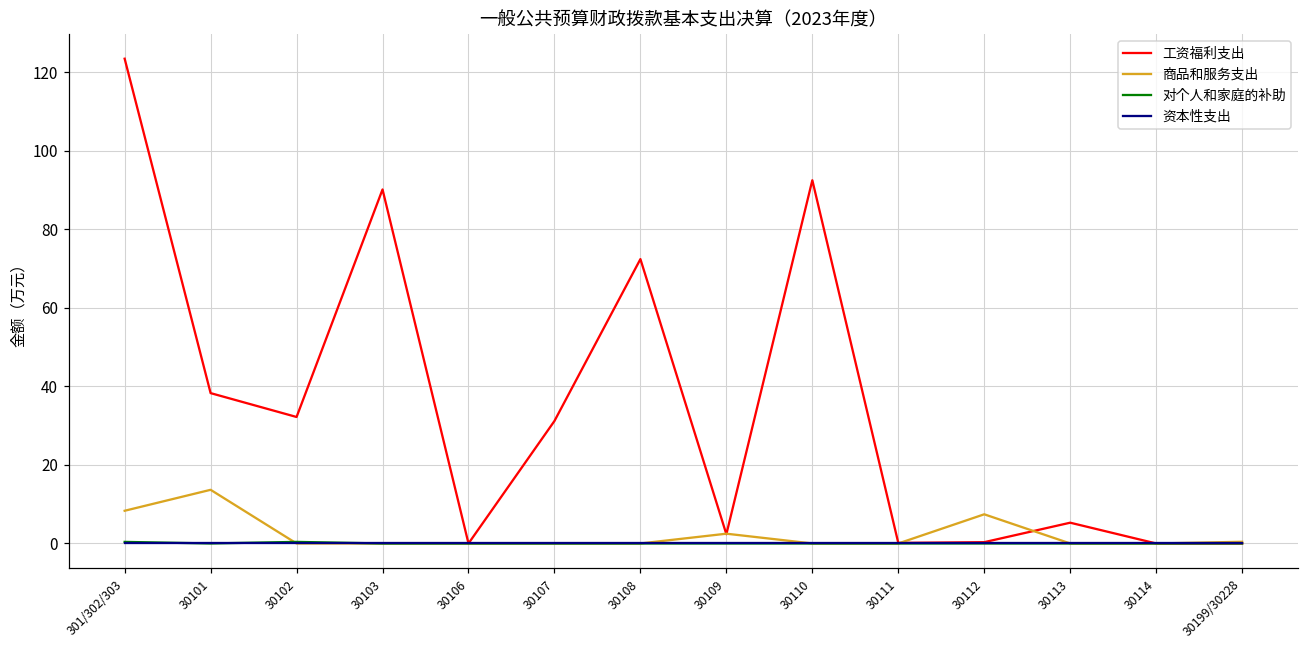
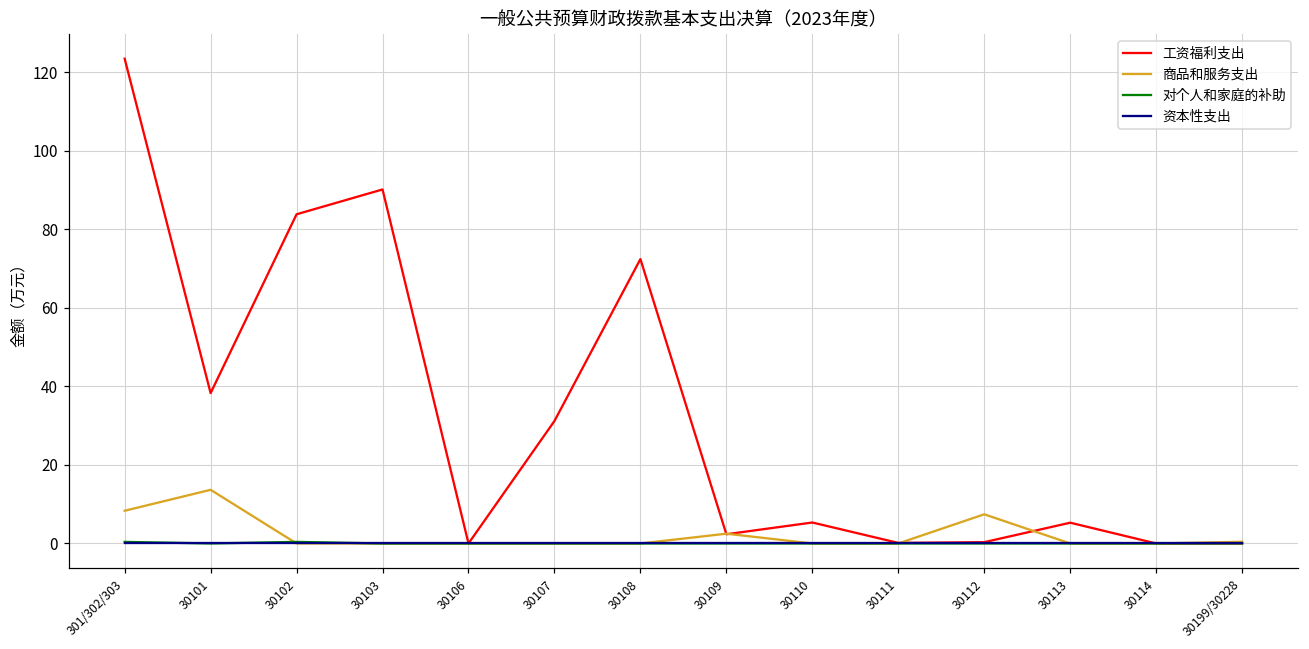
  {
    "工资福利支出": {
      "301/302/303": 123,
      "30101": 38,
-     "30102": 32,
+     "30102": 84,
      "30103": 90,
      "30107": 31,
      "30108": 72,
-     "30110": 93,
+     "30110": 5,
      "30113": 5
    },
    "商品和服务支出": {
      "301/302/303": 8,
      "30101": 14,
      "30112": 7
    }
  }
